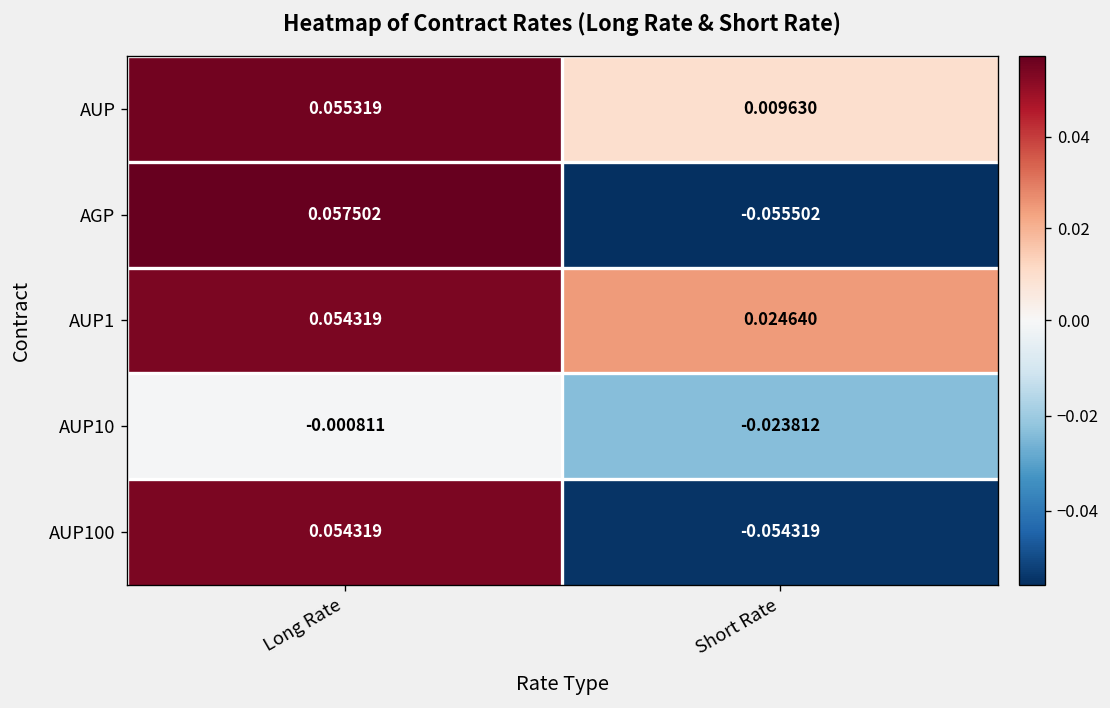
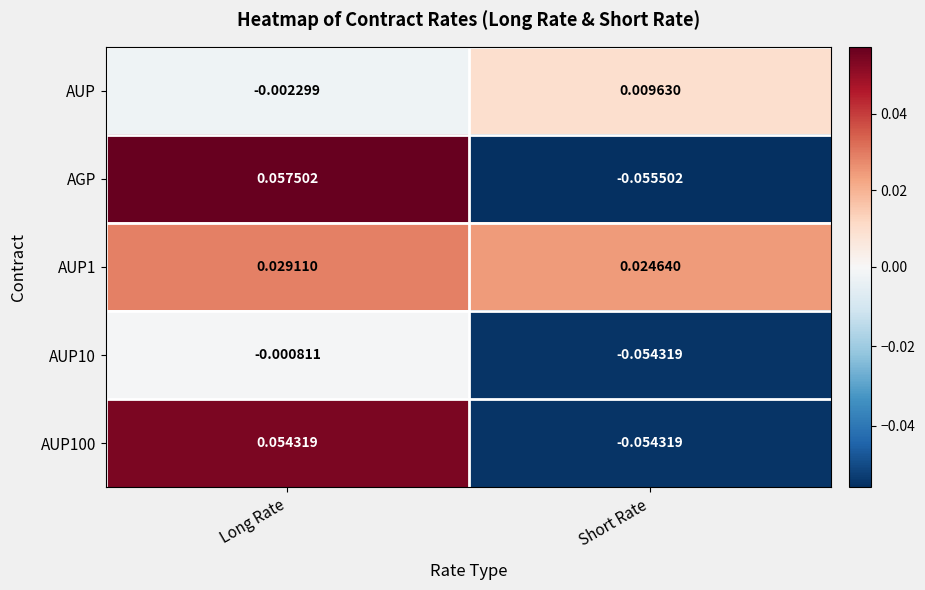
  {
    "AUP": {
-     "Long Rate": 0.055319,
+     "Long Rate": -0.002299,
      "Short Rate": 0.009630
    },
    "AGP": {
      "Long Rate": 0.057502,
      "Short Rate": -0.055502
    },
    "AUP1": {
-     "Long Rate": 0.054319,
+     "Long Rate": 0.029110,
      "Short Rate": 0.024640
    },
    "AUP10": {
      "Long Rate": -0.000811,
-     "Short Rate": -0.023812
+     "Short Rate": -0.054319
    },
    "AUP100": {
      "Long Rate": 0.054319,
      "Short Rate": -0.054319
    }
  }
